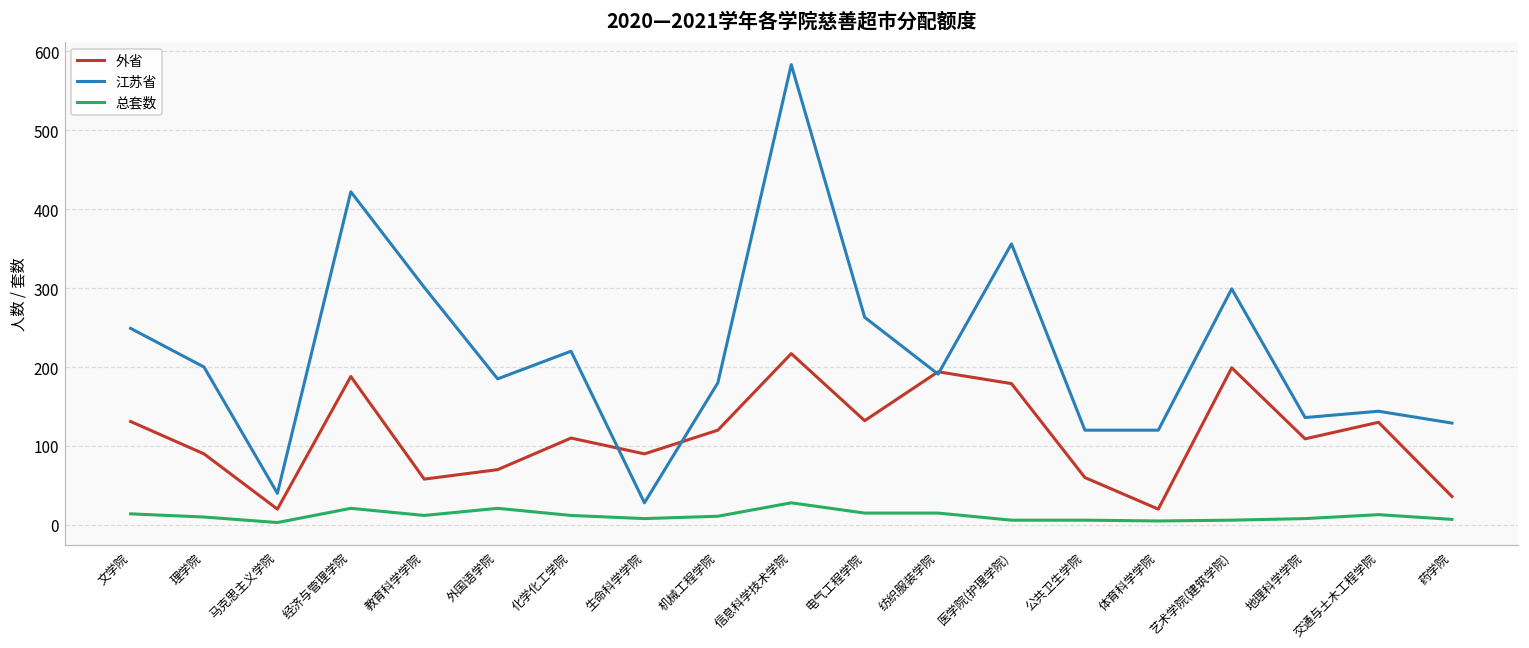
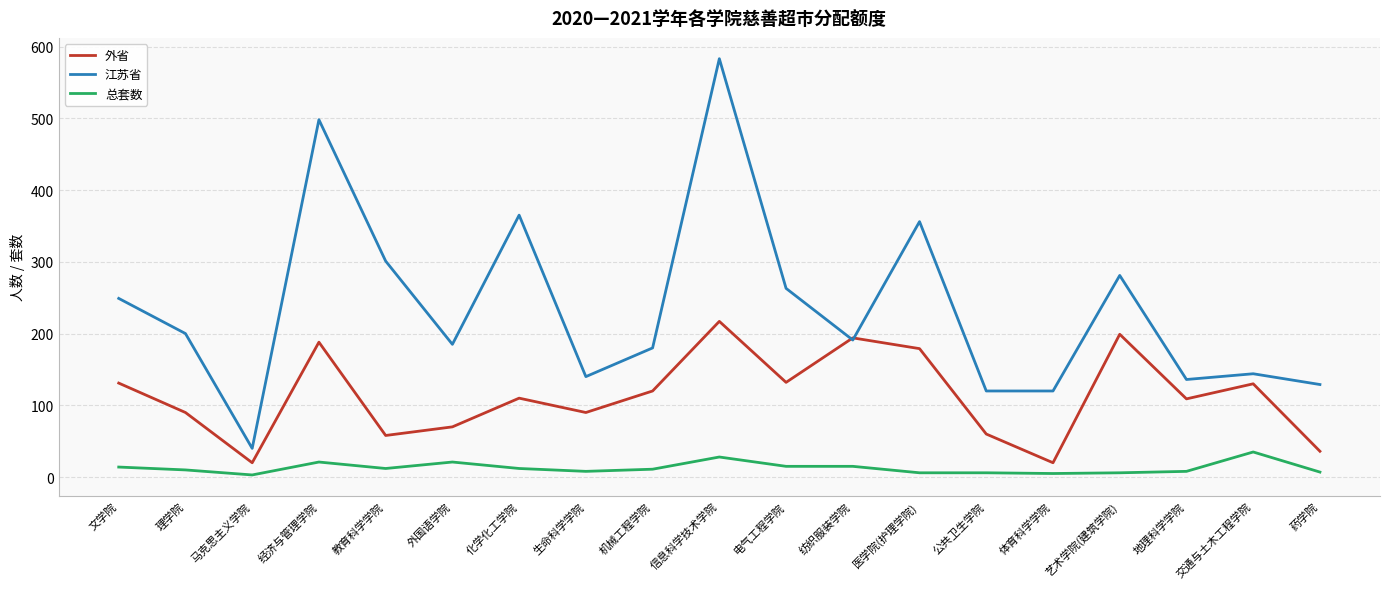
  {
    "外省": {
      "文学院": 130,
      "理学院": 90,
      "马克思主义学院": 20,
      "经济与管理学院": 190,
      "教育科学学院": 60,
      "外国语学院": 70,
      "化学化工学院": 110,
      "生命科学学院": 90,
      "机械工程学院": 120,
      "信息科学技术学院": 220,
      "电气工程学院": 130,
      "医学院(护理学院)": 180,
      "公共卫生学院": 60,
      "体育科学学院": 20,
      "艺术学院(建筑学院)": 200,
      "地理科学学院": 110,
      "交通与土木工程学院": 130,
      "药学院": 40
    },
    "江苏省": {
      "文学院": 250,
      "理学院": 200,
      "马克思主义学院": 40,
-     "经济与管理学院": 420,
+     "经济与管理学院": 500,
      "教育科学学院": 300,
      "外国语学院": 190,
-     "化学化工学院": 220,
-     "生命科学学院": 30,
+     "化学化工学院": 370,
+     "生命科学学院": 140,
      "机械工程学院": 180,
      "信息科学技术学院": 580,
      "电气工程学院": 260,
      "医学院(护理学院)": 360,
      "公共卫生学院": 120,
      "体育科学学院": 120,
-     "艺术学院(建筑学院)": 300,
+     "艺术学院(建筑学院)": 280,
      "地理科学学院": 140,
      "交通与土木工程学院": 140,
      "药学院": 130
    },
    "总套数": {
      "文学院": 10,
      "理学院": 10,
      "马克思主义学院": 0,
      "经济与管理学院": 20,
      "教育科学学院": 10,
      "外国语学院": 20,
      "化学化工学院": 10,
      "生命科学学院": 10,
      "机械工程学院": 10,
      "信息科学技术学院": 30,
      "电气工程学院": 20,
      "纺织服装学院": 20,
      "医学院(护理学院)": 10,
      "公共卫生学院": 10,
      "体育科学学院": 10,
      "艺术学院(建筑学院)": 10,
      "地理科学学院": 10,
-     "交通与土木工程学院": 10,
+     "交通与土木工程学院": 40,
      "药学院": 10
    }
  }
